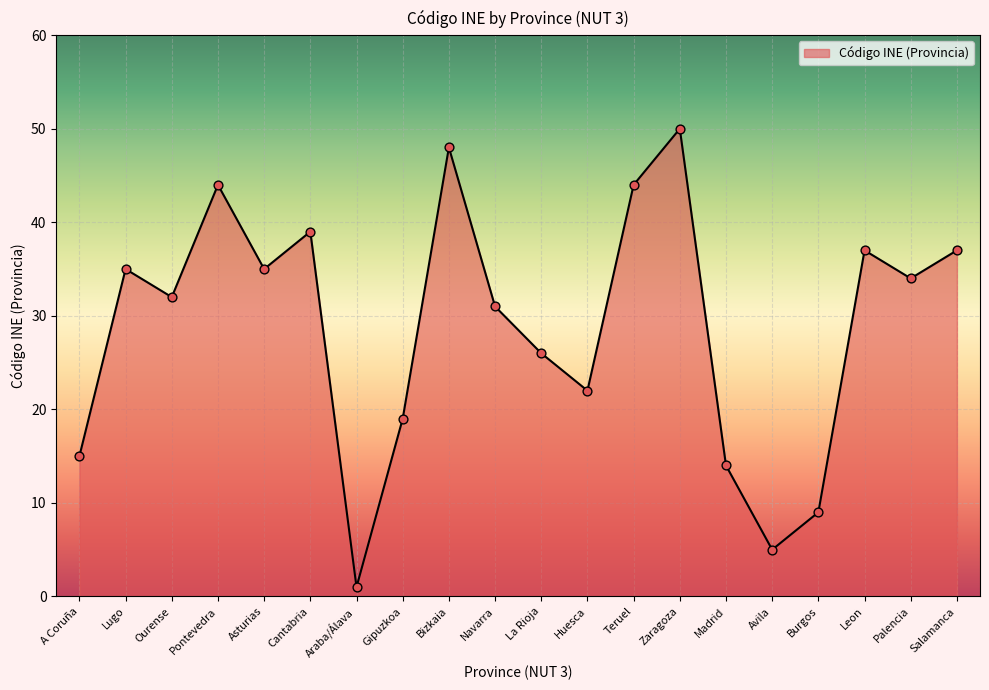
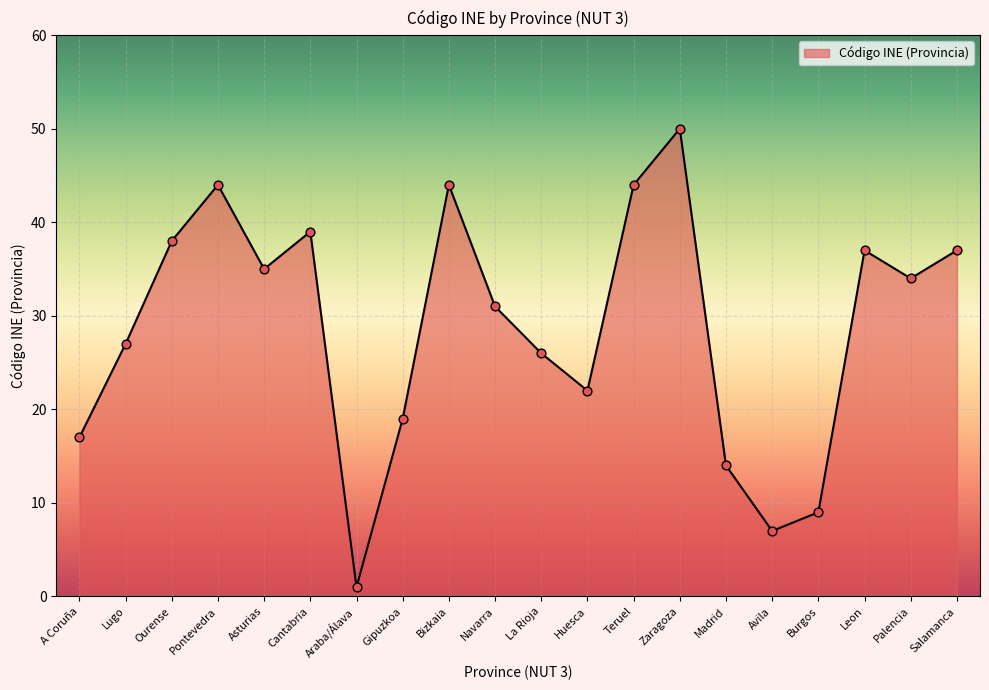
  {
-   "A Coruña": 15,
-   "Lugo": 35,
-   "Ourense": 32,
+   "A Coruña": 17,
+   "Lugo": 27,
+   "Ourense": 38,
    "Pontevedra": 44,
    "Asturias": 35,
    "Cantabria": 39,
    "Araba/Álava": 1,
    "Gipuzkoa": 19,
-   "Bizkaia": 48,
+   "Bizkaia": 44,
    "Navarra": 31,
    "La Rioja": 26,
    "Huesca": 22,
    "Teruel": 44,
    "Zaragoza": 50,
    "Madrid": 14,
-   "Avila": 5,
+   "Avila": 7,
    "Burgos": 9,
    "Leon": 37,
    "Palencia": 34,
    "Salamanca": 37
  }
